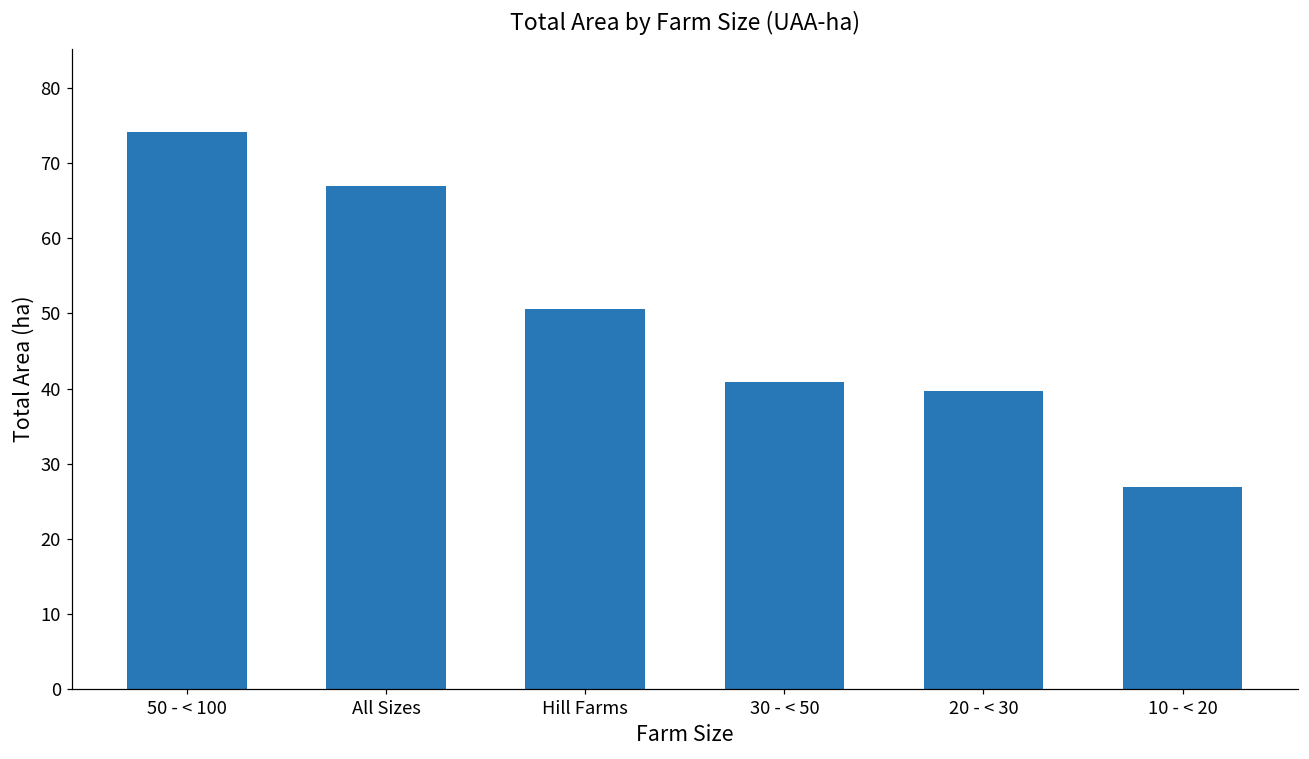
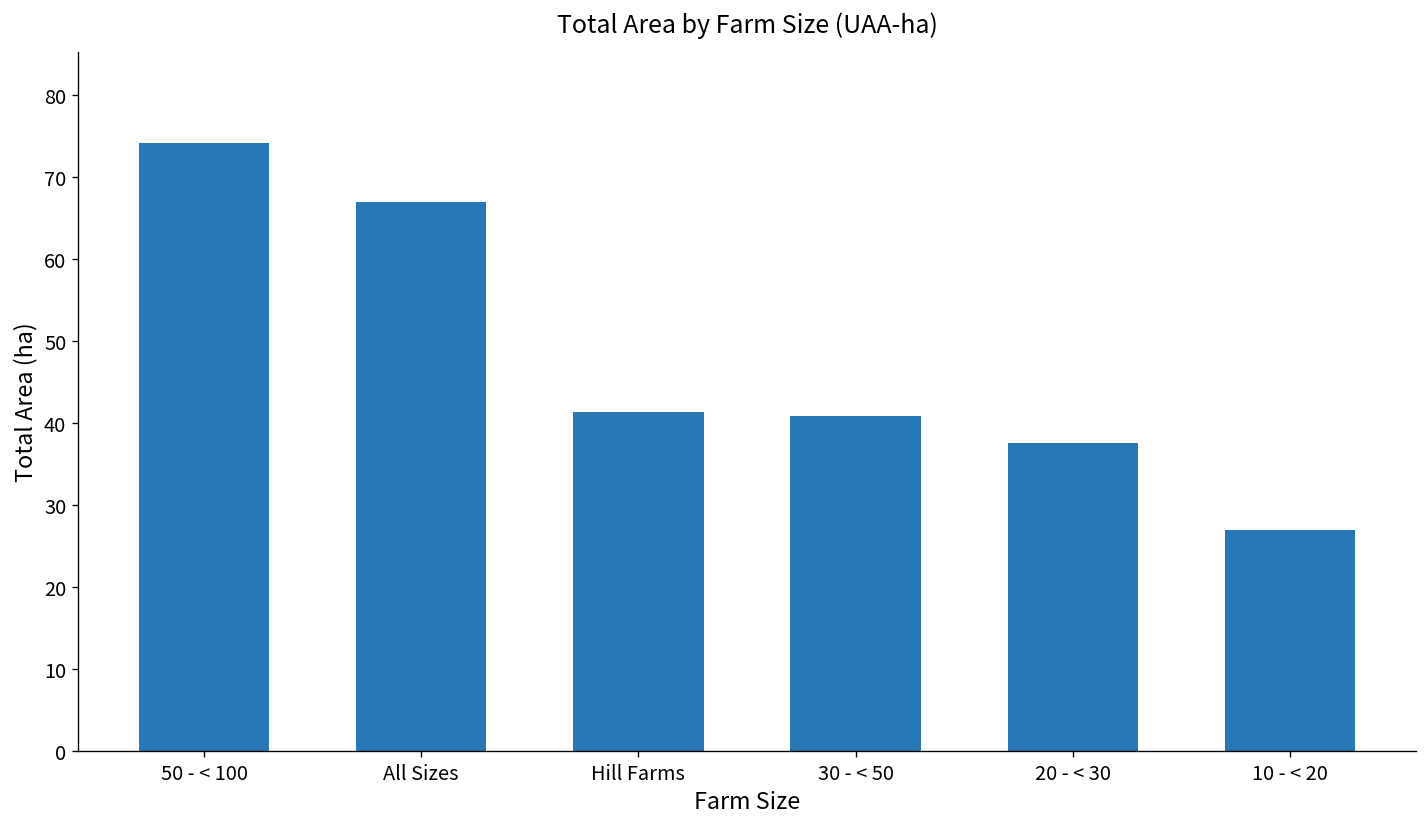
  {
    "50 - < 100": 74,
    "All Sizes": 67,
-   "Hill Farms": 51,
+   "Hill Farms": 41,
    "30 - < 50": 41,
-   "20 - < 30": 40,
+   "20 - < 30": 38,
    "10 - < 20": 27
  }
